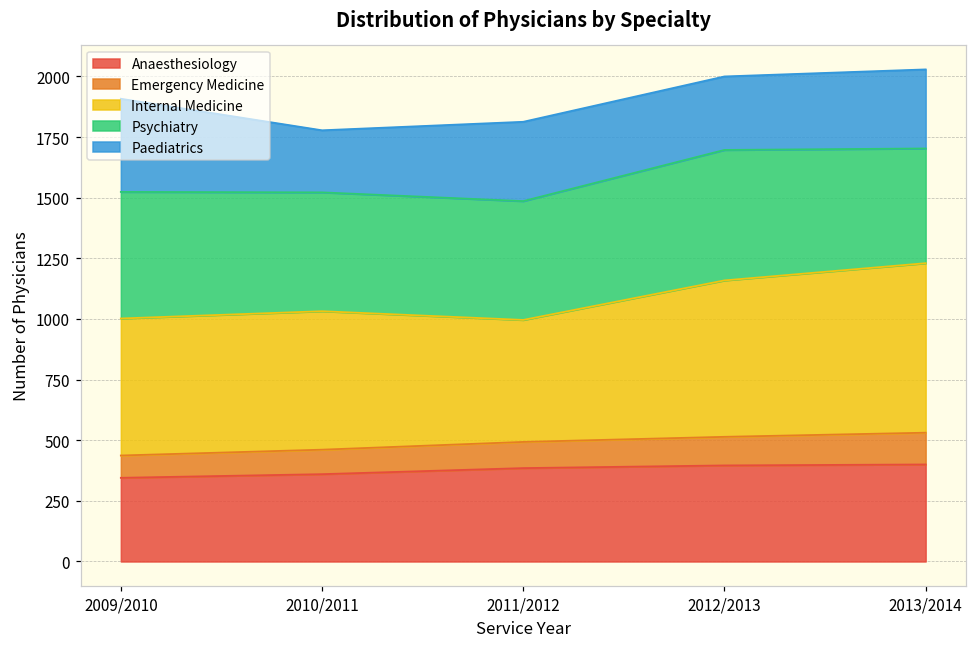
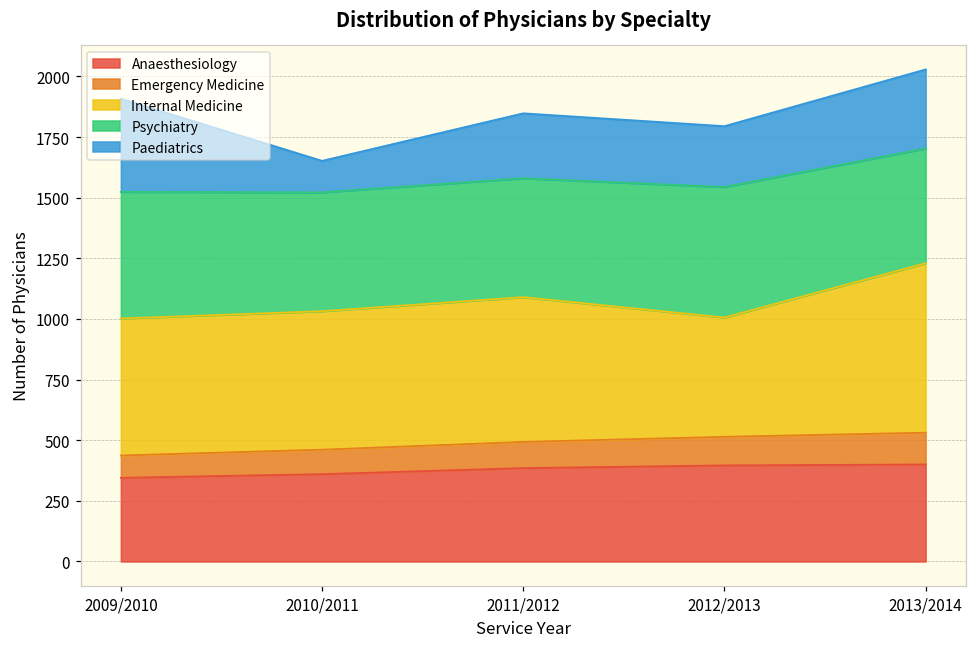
  {
    "Internal Medicine": {
      "2009/2010": 570,
      "2010/2011": 570,
-     "2011/2012": 500,
-     "2012/2013": 650,
+     "2011/2012": 600,
+     "2012/2013": 490,
      "2013/2014": 700
    },
    "Psychiatry": {
      "2009/2010": 520,
      "2010/2011": 490,
      "2011/2012": 490,
      "2012/2013": 540,
      "2013/2014": 470
    },
    "Paediatrics": {
-     "2010/2011": 260,
-     "2011/2012": 330,
-     "2012/2013": 300,
+     "2010/2011": 130,
+     "2011/2012": 270,
+     "2012/2013": 250,
      "2013/2014": 330
    }
  }
